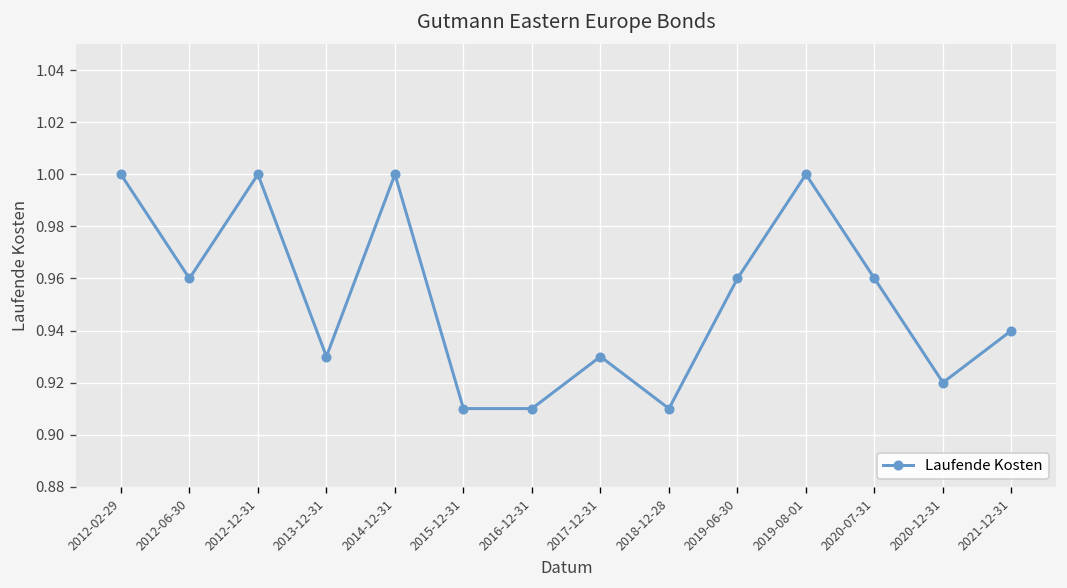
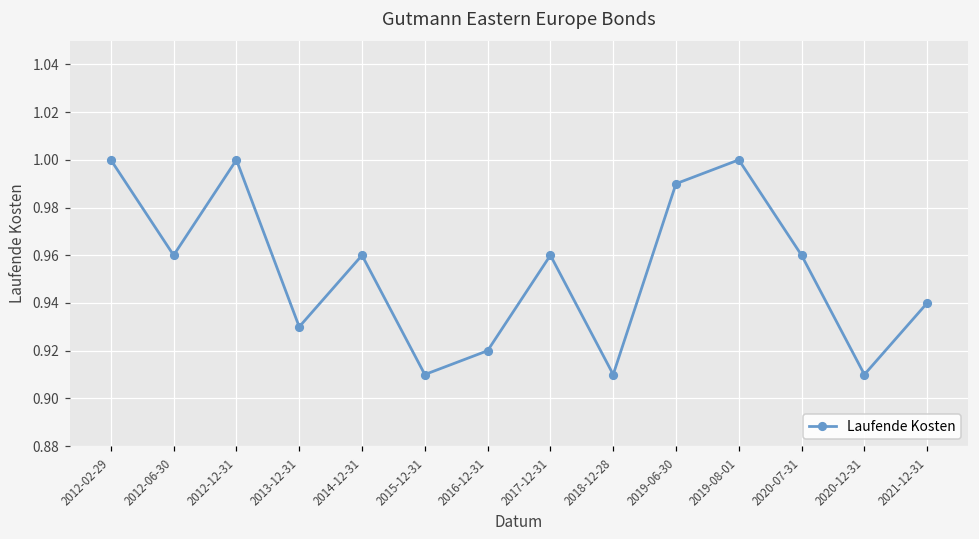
  {
    "2012-02-29": 1.00,
    "2012-06-30": 0.96,
    "2012-12-31": 1.00,
    "2013-12-31": 0.93,
-   "2014-12-31": 1.00,
+   "2014-12-31": 0.96,
    "2015-12-31": 0.91,
-   "2016-12-31": 0.91,
-   "2017-12-31": 0.93,
+   "2016-12-31": 0.92,
+   "2017-12-31": 0.96,
    "2018-12-28": 0.91,
-   "2019-06-30": 0.96,
+   "2019-06-30": 0.99,
    "2019-08-01": 1.00,
    "2020-07-31": 0.96,
-   "2020-12-31": 0.92,
+   "2020-12-31": 0.91,
    "2021-12-31": 0.94
  }
